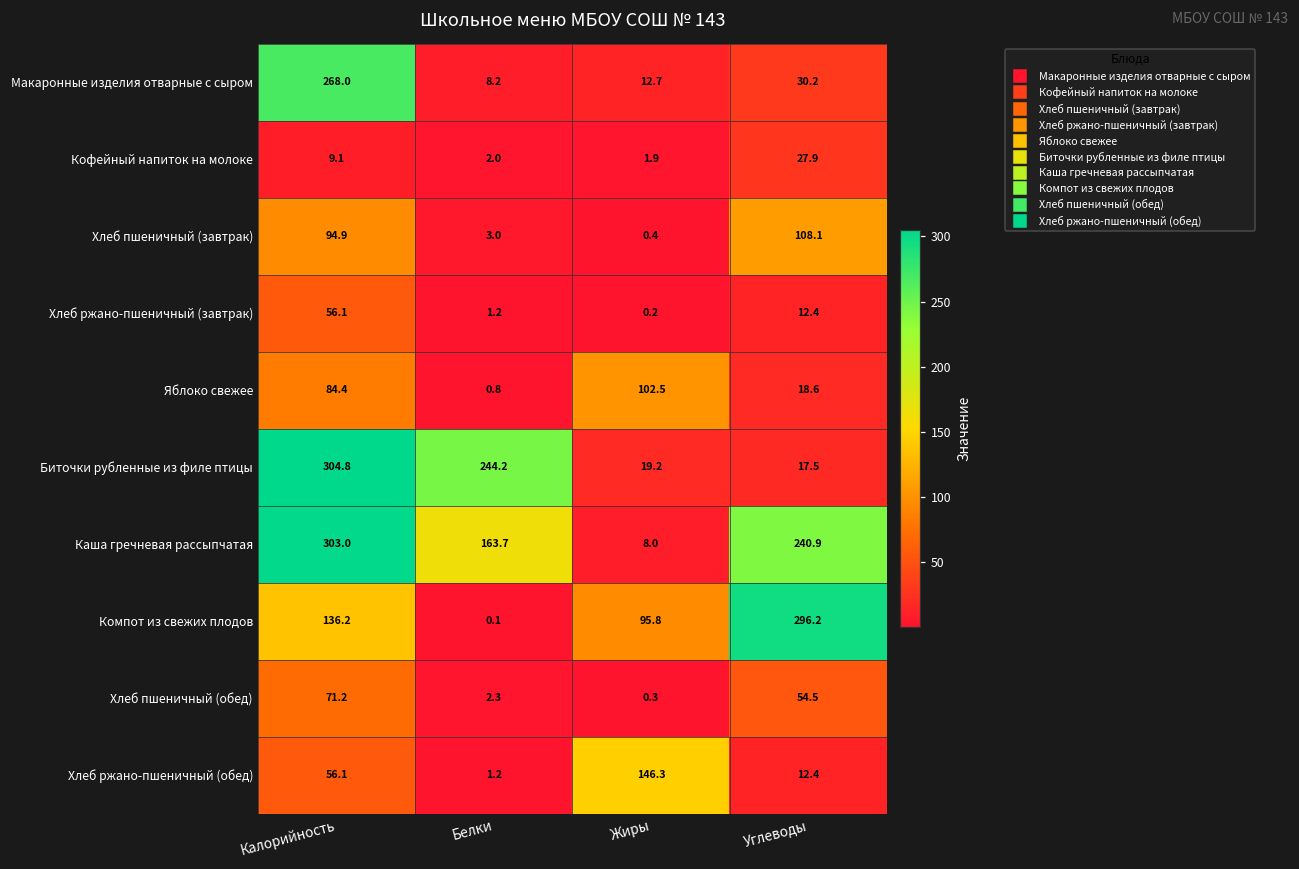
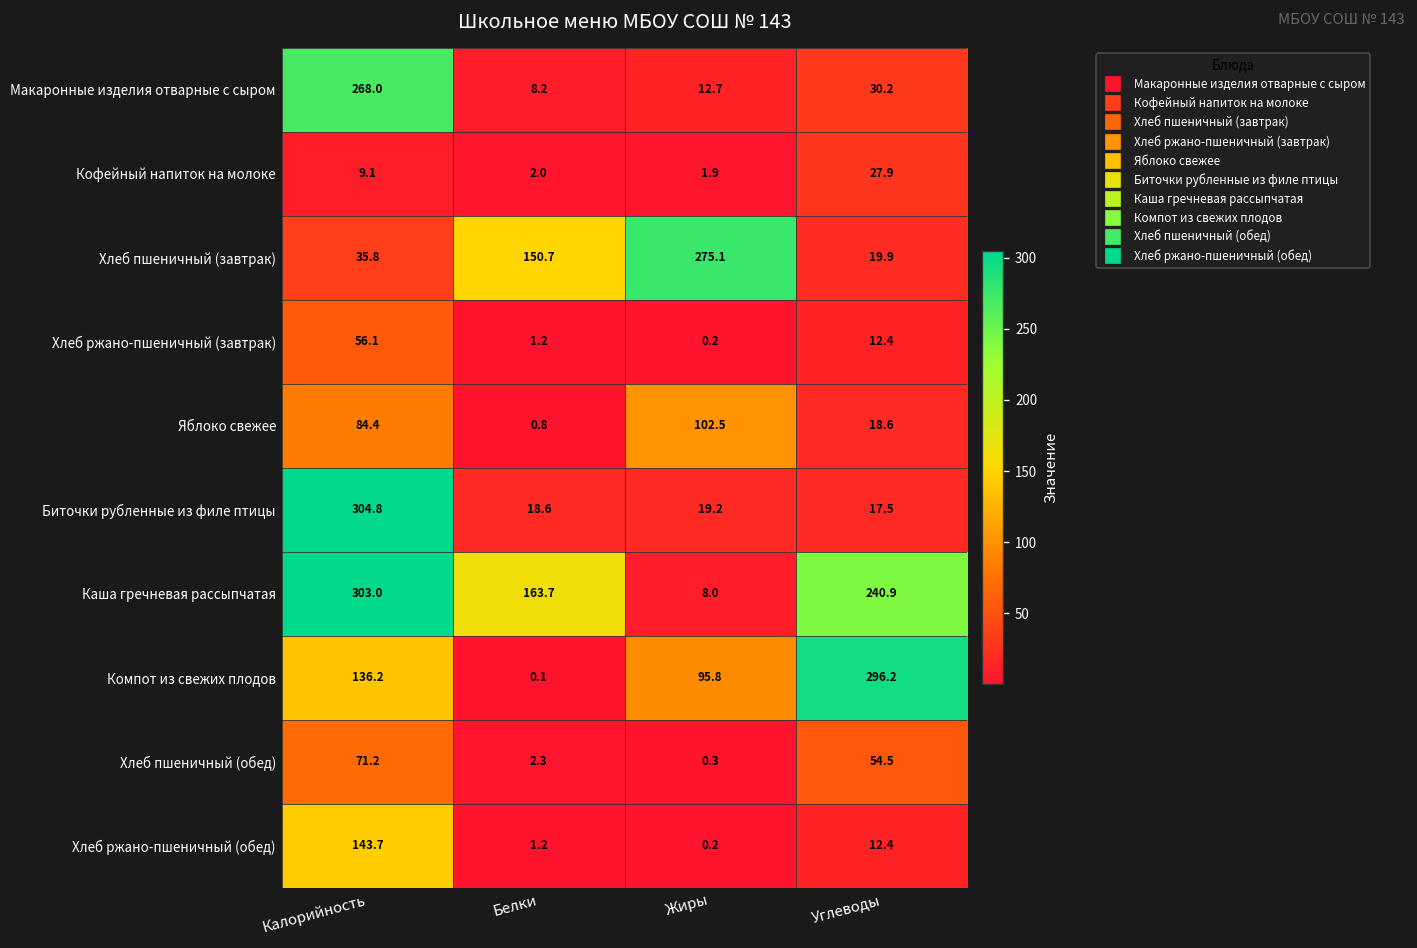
  {
    "Макаронные изделия отварные с сыром": {
      "Калорийность": 268.0,
      "Белки": 8.2,
      "Жиры": 12.7,
      "Углеводы": 30.2
    },
    "Кофейный напиток на молоке": {
      "Калорийность": 9.1,
      "Белки": 2.0,
      "Жиры": 1.9,
      "Углеводы": 27.9
    },
    "Хлеб пшеничный (завтрак)": {
-     "Калорийность": 94.9,
-     "Белки": 3.0,
-     "Жиры": 0.4,
-     "Углеводы": 108.1
+     "Калорийность": 35.8,
+     "Белки": 150.7,
+     "Жиры": 275.1,
+     "Углеводы": 19.9
    },
    "Хлеб ржано-пшеничный (завтрак)": {
      "Калорийность": 56.1,
      "Белки": 1.2,
      "Жиры": 0.2,
      "Углеводы": 12.4
    },
    "Яблоко свежее": {
      "Калорийность": 84.4,
      "Белки": 0.8,
      "Жиры": 102.5,
      "Углеводы": 18.6
    },
    "Биточки рубленные из филе птицы": {
      "Калорийность": 304.8,
-     "Белки": 244.2,
+     "Белки": 18.6,
      "Жиры": 19.2,
      "Углеводы": 17.5
    },
    "Каша гречневая рассыпчатая": {
      "Калорийность": 303.0,
      "Белки": 163.7,
      "Жиры": 8.0,
      "Углеводы": 240.9
    },
    "Компот из свежих плодов": {
      "Калорийность": 136.2,
      "Белки": 0.1,
      "Жиры": 95.8,
      "Углеводы": 296.2
    },
    "Хлеб пшеничный (обед)": {
      "Калорийность": 71.2,
      "Белки": 2.3,
      "Жиры": 0.3,
      "Углеводы": 54.5
    },
    "Хлеб ржано-пшеничный (обед)": {
-     "Калорийность": 56.1,
+     "Калорийность": 143.7,
      "Белки": 1.2,
-     "Жиры": 146.3,
+     "Жиры": 0.2,
      "Углеводы": 12.4
    }
  }
